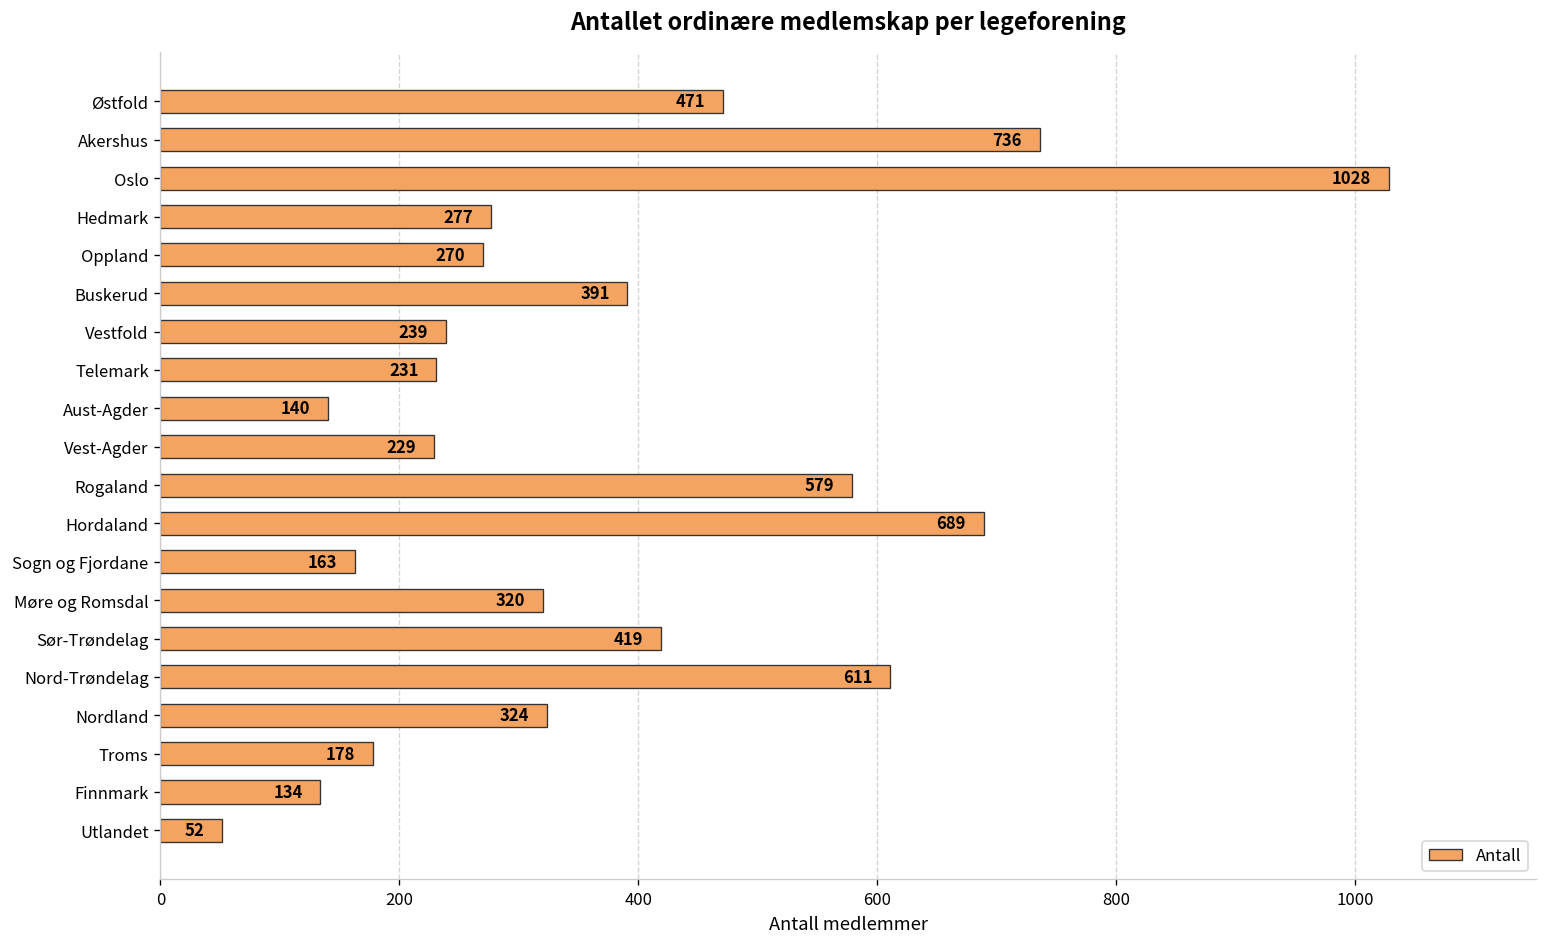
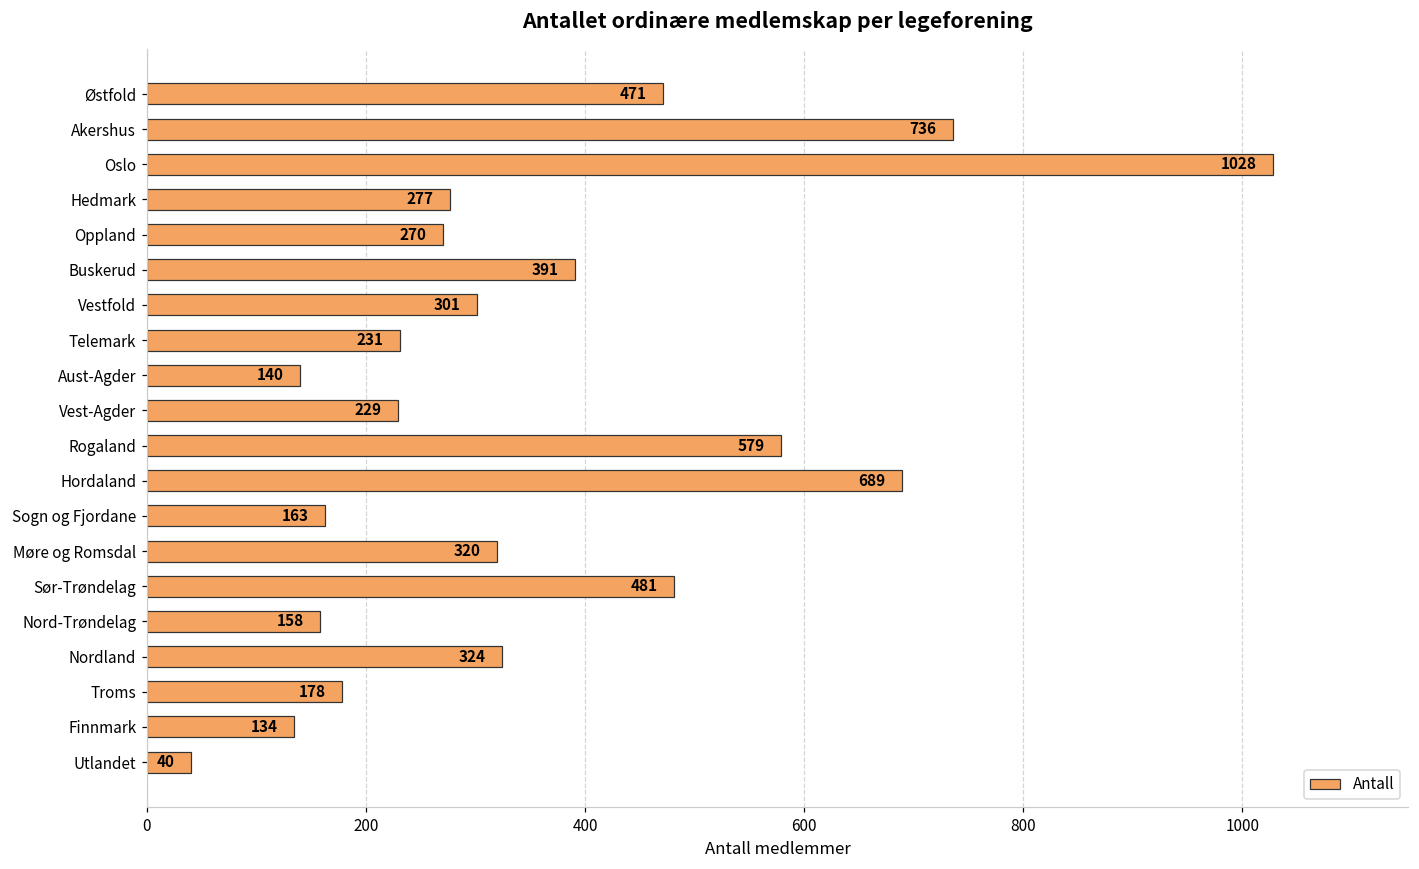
  {
    "Østfold": 471,
    "Akershus": 736,
    "Oslo": 1028,
    "Hedmark": 277,
    "Oppland": 270,
    "Buskerud": 391,
-   "Vestfold": 239,
+   "Vestfold": 301,
    "Telemark": 231,
    "Aust-Agder": 140,
    "Vest-Agder": 229,
    "Rogaland": 579,
    "Hordaland": 689,
    "Sogn og Fjordane": 163,
    "Møre og Romsdal": 320,
-   "Sør-Trøndelag": 419,
-   "Nord-Trøndelag": 611,
+   "Sør-Trøndelag": 481,
+   "Nord-Trøndelag": 158,
    "Nordland": 324,
    "Troms": 178,
    "Finnmark": 134,
-   "Utlandet": 52
+   "Utlandet": 40
  }
